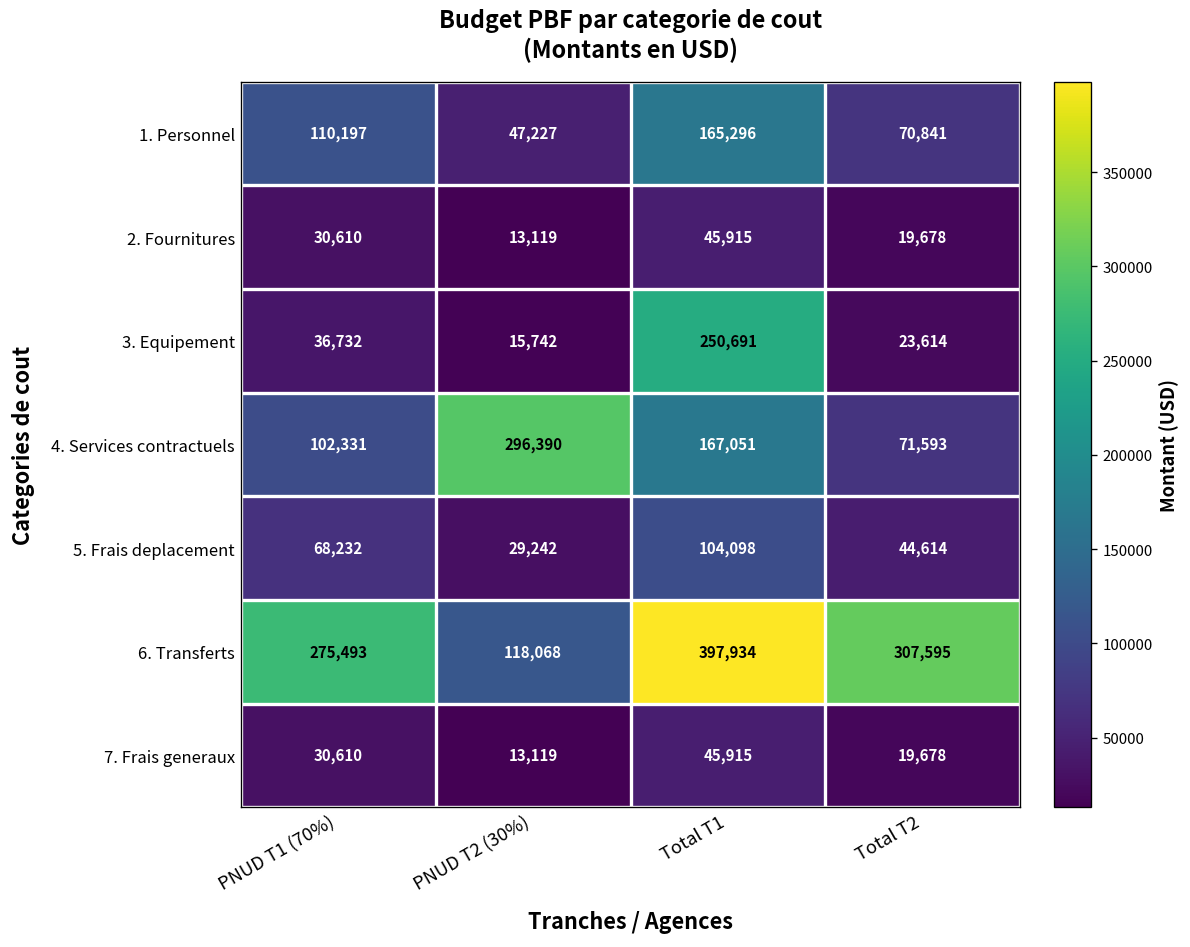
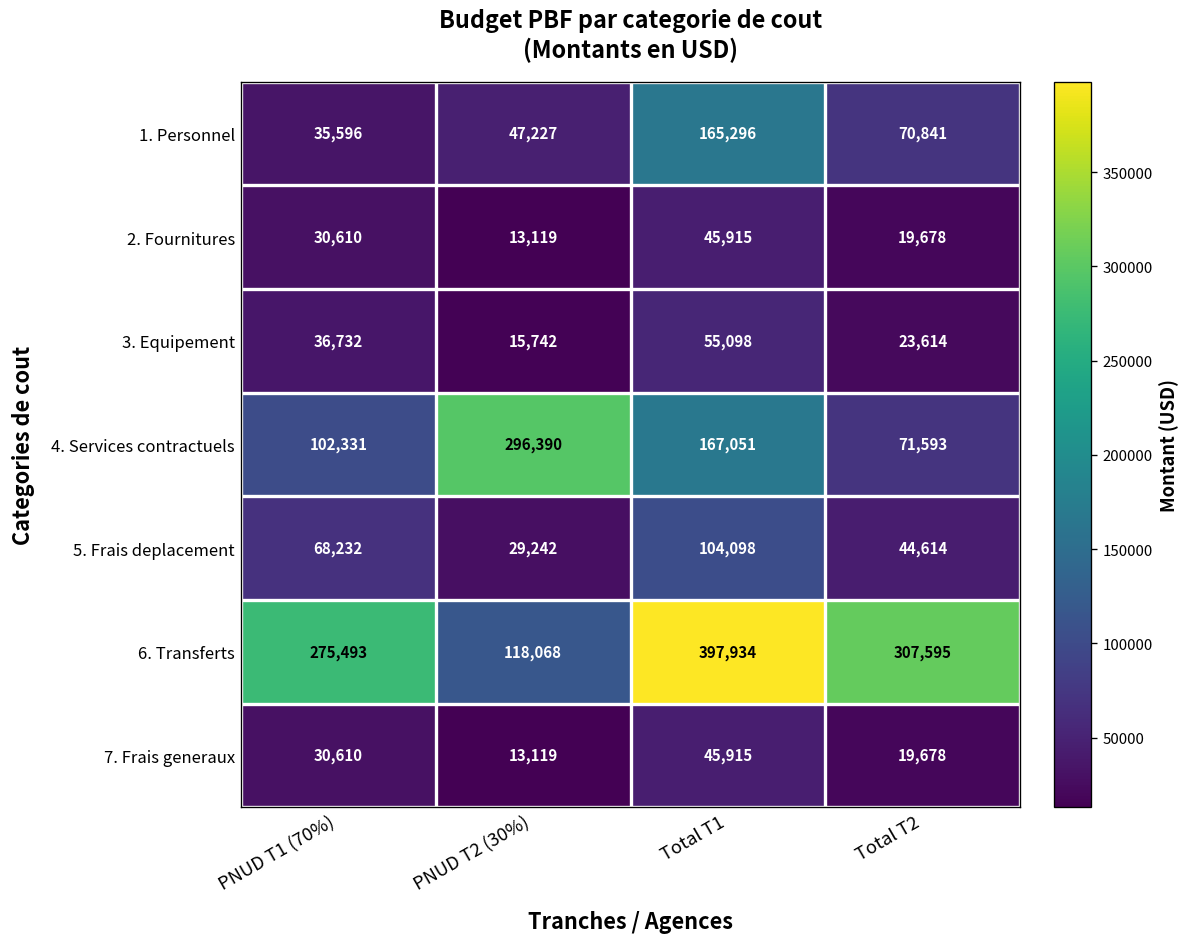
  {
    "1. Personnel": {
-     "PNUD T1 (70%)": "110,197",
+     "PNUD T1 (70%)": "35,596",
      "PNUD T2 (30%)": "47,227",
      "Total T1": "165,296",
      "Total T2": "70,841"
    },
    "2. Fournitures": {
      "PNUD T1 (70%)": "30,610",
      "PNUD T2 (30%)": "13,119",
      "Total T1": "45,915",
      "Total T2": "19,678"
    },
    "3. Equipement": {
      "PNUD T1 (70%)": "36,732",
      "PNUD T2 (30%)": "15,742",
-     "Total T1": "250,691",
+     "Total T1": "55,098",
      "Total T2": "23,614"
    },
    "4. Services contractuels": {
      "PNUD T1 (70%)": "102,331",
      "PNUD T2 (30%)": "296,390",
      "Total T1": "167,051",
      "Total T2": "71,593"
    },
    "5. Frais deplacement": {
      "PNUD T1 (70%)": "68,232",
      "PNUD T2 (30%)": "29,242",
      "Total T1": "104,098",
      "Total T2": "44,614"
    },
    "6. Transferts": {
      "PNUD T1 (70%)": "275,493",
      "PNUD T2 (30%)": "118,068",
      "Total T1": "397,934",
      "Total T2": "307,595"
    },
    "7. Frais generaux": {
      "PNUD T1 (70%)": "30,610",
      "PNUD T2 (30%)": "13,119",
      "Total T1": "45,915",
      "Total T2": "19,678"
    }
  }
